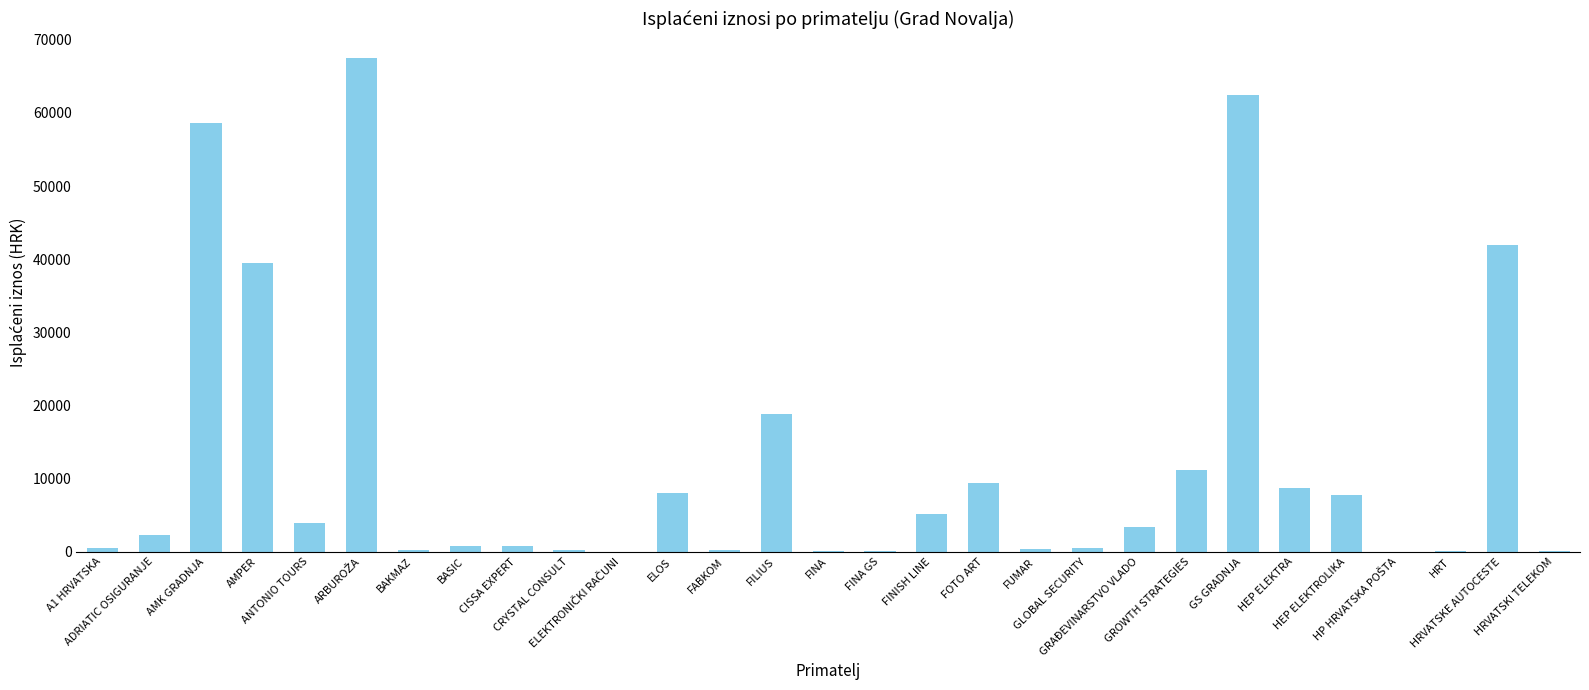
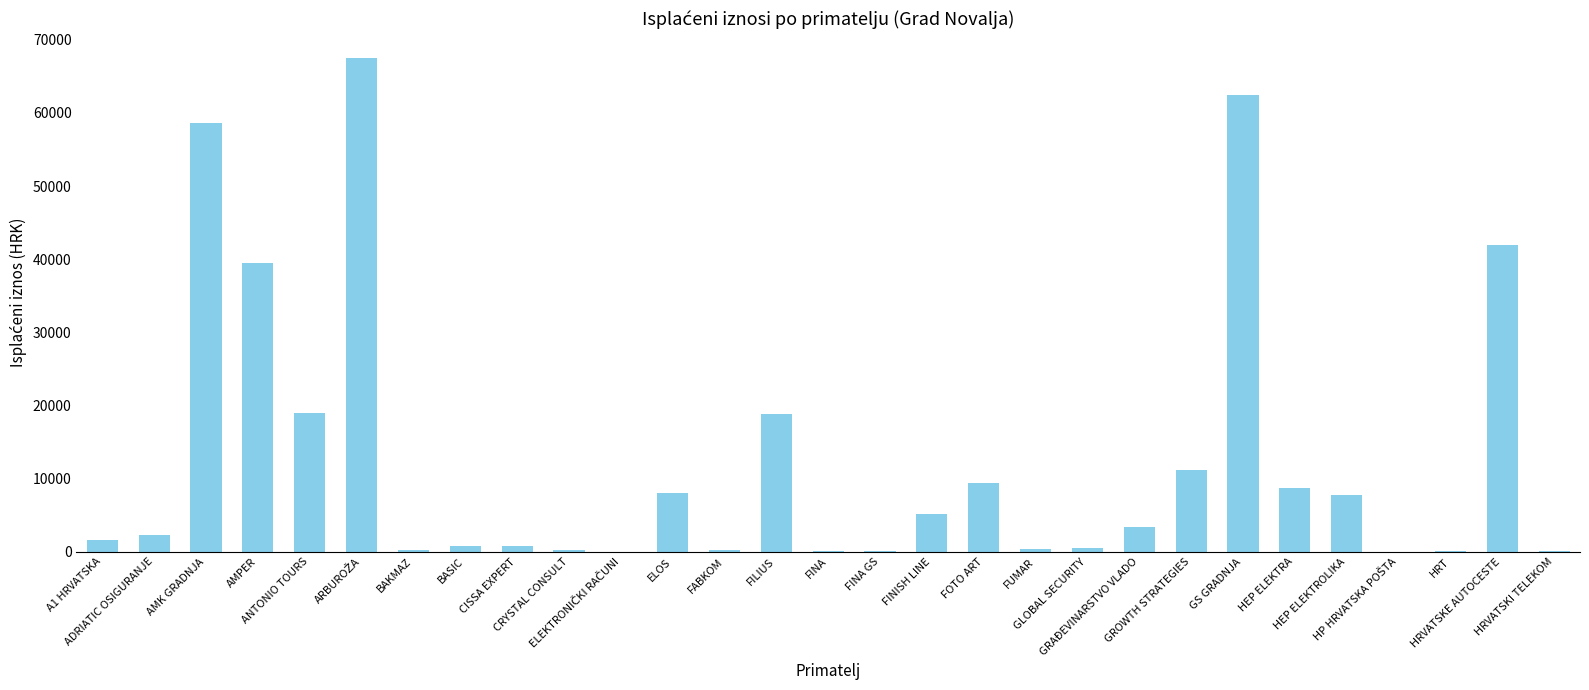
  {
-   "A1 HRVATSKA": 1000,
+   "A1 HRVATSKA": 2000,
    "ADRIATIC OSIGURANJE": 2000,
    "AMK GRADNJA": 59000,
    "AMPER": 39000,
-   "ANTONIO TOURS": 4000,
+   "ANTONIO TOURS": 19000,
    "ARBUROŽA": 68000,
    "BASIC": 1000,
    "CISSA EXPERT": 1000,
    "ELOS": 8000,
    "FILIUS": 19000,
    "FINISH LINE": 5000,
    "FOTO ART": 9000,
    "GLOBAL SECURITY": 1000,
    "GRAĐEVINARSTVO VLADO": 3000,
    "GROWTH STRATEGIES": 11000,
    "GS GRADNJA": 62000,
    "HEP ELEKTRA": 9000,
    "HEP ELEKTROLIKA": 8000,
    "HRVATSKE AUTOCESTE": 42000
  }
